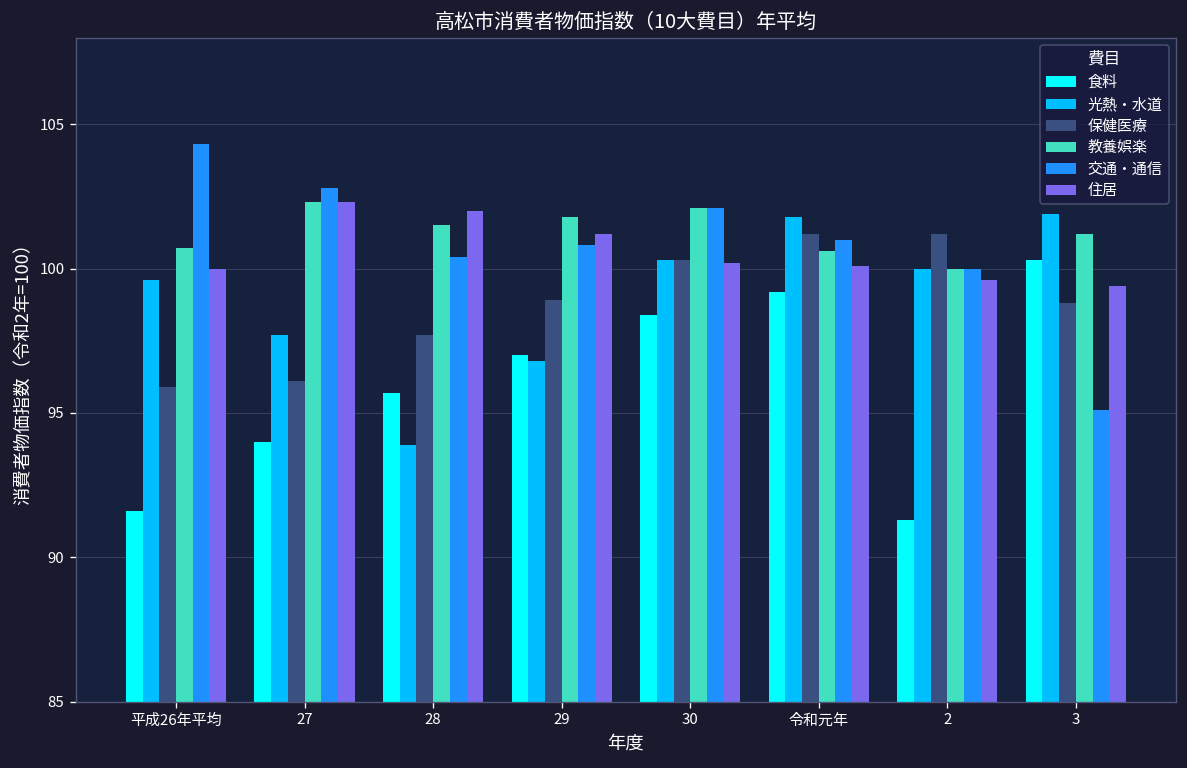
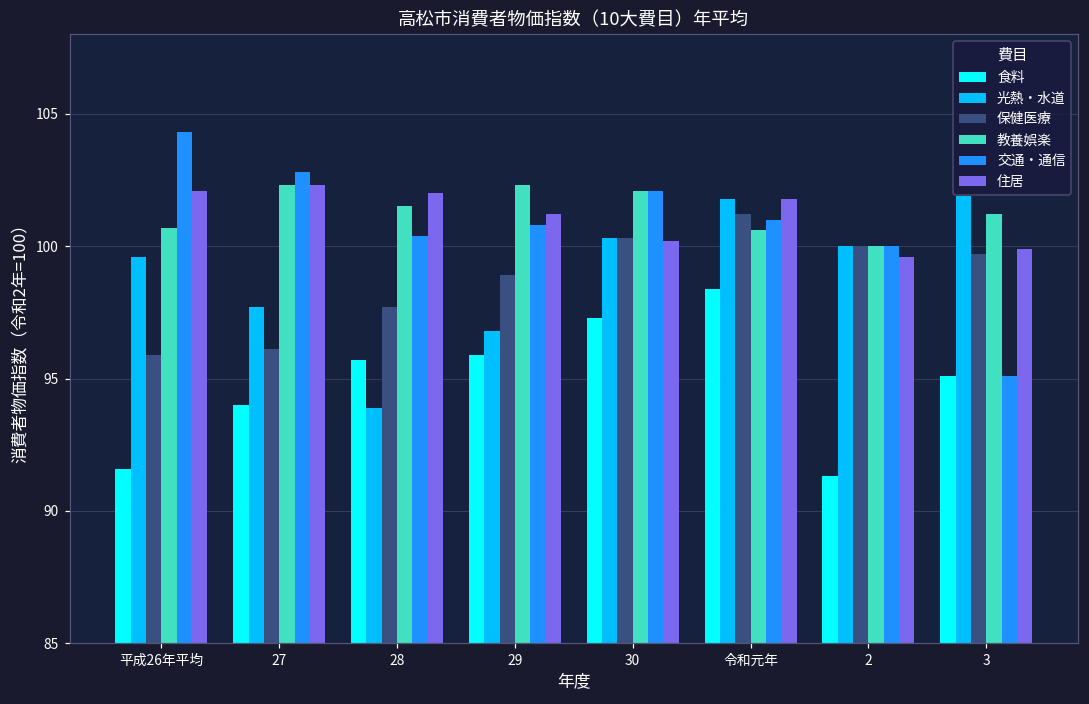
  {
    "食料": {
      "平成26年平均": 91.6,
      "27": 94.0,
      "28": 95.7,
-     "29": 97.0,
-     "30": 98.4,
-     "令和元年": 99.2,
+     "29": 95.9,
+     "30": 97.3,
+     "令和元年": 98.4,
      "2": 91.3,
-     "3": 100.3
+     "3": 95.1
    },
    "保健医療": {
      "平成26年平均": 95.9,
      "27": 96.1,
      "28": 97.7,
      "29": 98.9,
      "30": 100.3,
      "令和元年": 101.2,
-     "2": 101.2,
-     "3": 98.8
+     "2": 100.0,
+     "3": 99.7
    },
    "教養娯楽": {
      "平成26年平均": 100.7,
      "27": 102.3,
      "28": 101.5,
-     "29": 101.8,
+     "29": 102.3,
      "30": 102.1,
      "令和元年": 100.6,
      "2": 100.0,
      "3": 101.2
    },
    "住居": {
-     "平成26年平均": 100.0,
+     "平成26年平均": 102.1,
      "27": 102.3,
      "28": 102.0,
      "29": 101.2,
      "30": 100.2,
-     "令和元年": 100.1,
+     "令和元年": 101.8,
      "2": 99.6,
-     "3": 99.4
+     "3": 99.9
    }
  }
